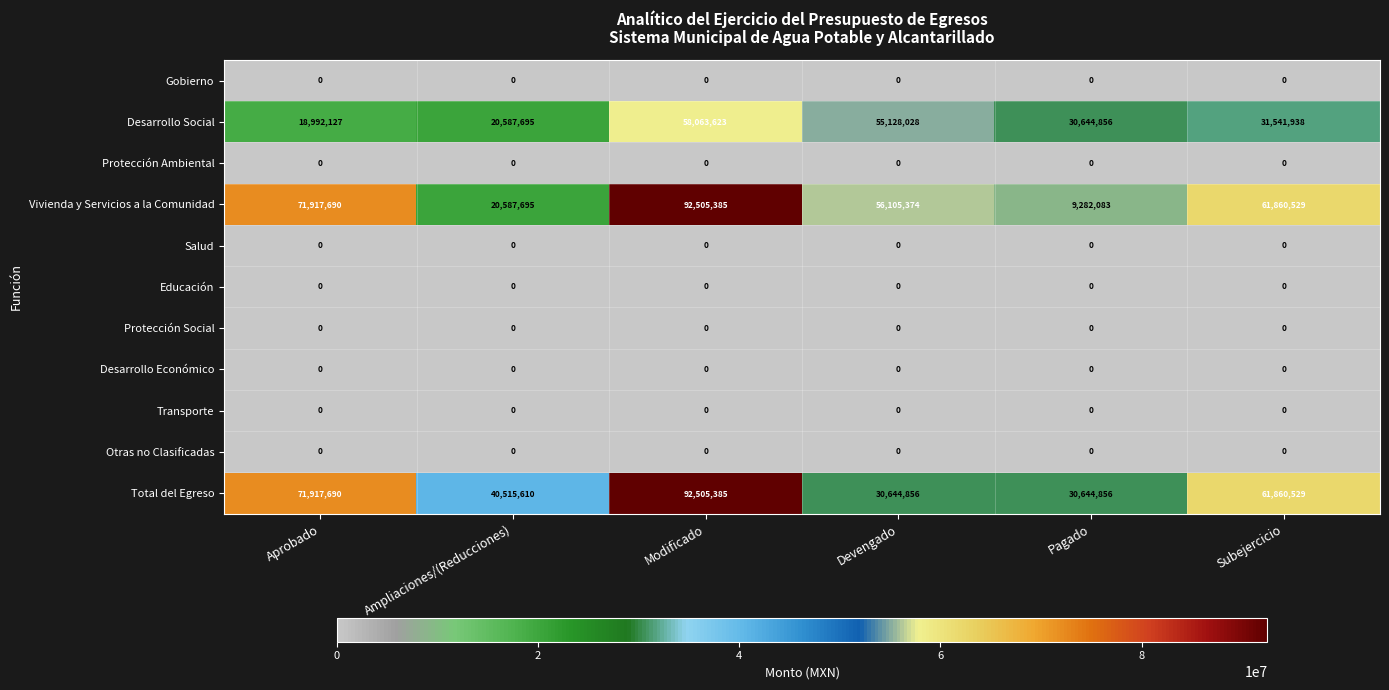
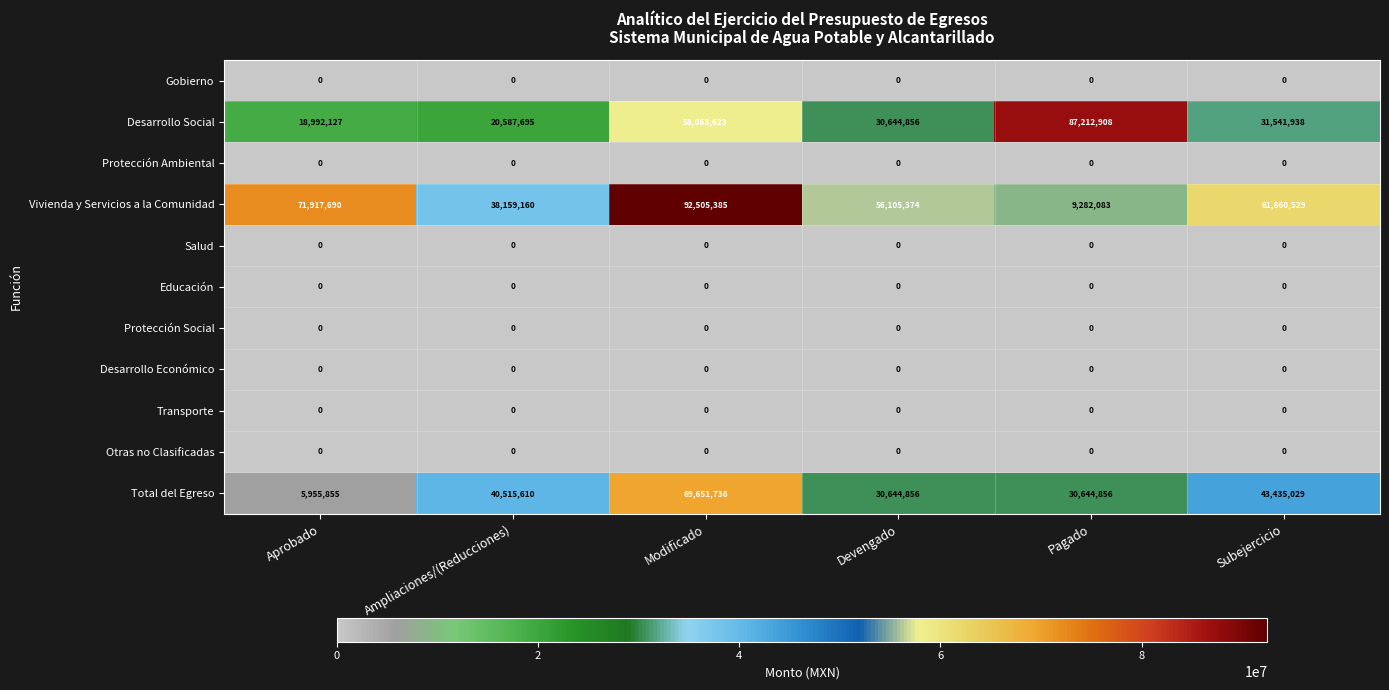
  {
    "Gobierno": {
      "Aprobado": "0",
      "Ampliaciones/(Reducciones)": "0",
      "Modificado": "0",
      "Devengado": "0",
      "Pagado": "0",
      "Subejercicio": "0"
    },
    "Desarrollo Social": {
      "Aprobado": "18,992,127",
      "Ampliaciones/(Reducciones)": "20,587,695",
      "Modificado": "58,063,623",
-     "Devengado": "55,128,028",
-     "Pagado": "30,644,856",
+     "Devengado": "30,644,856",
+     "Pagado": "87,212,908",
      "Subejercicio": "31,541,938"
    },
    "Protección Ambiental": {
      "Aprobado": "0",
      "Ampliaciones/(Reducciones)": "0",
      "Modificado": "0",
      "Devengado": "0",
      "Pagado": "0",
      "Subejercicio": "0"
    },
    "Vivienda y Servicios a la Comunidad": {
      "Aprobado": "71,917,690",
-     "Ampliaciones/(Reducciones)": "20,587,695",
+     "Ampliaciones/(Reducciones)": "38,159,160",
      "Modificado": "92,505,385",
      "Devengado": "56,105,374",
      "Pagado": "9,282,083",
      "Subejercicio": "61,860,529"
    },
    "Salud": {
      "Aprobado": "0",
      "Ampliaciones/(Reducciones)": "0",
      "Modificado": "0",
      "Devengado": "0",
      "Pagado": "0",
      "Subejercicio": "0"
    },
    "Educación": {
      "Aprobado": "0",
      "Ampliaciones/(Reducciones)": "0",
      "Modificado": "0",
      "Devengado": "0",
      "Pagado": "0",
      "Subejercicio": "0"
    },
    "Protección Social": {
      "Aprobado": "0",
      "Ampliaciones/(Reducciones)": "0",
      "Modificado": "0",
      "Devengado": "0",
      "Pagado": "0",
      "Subejercicio": "0"
    },
    "Desarrollo Económico": {
      "Aprobado": "0",
      "Ampliaciones/(Reducciones)": "0",
      "Modificado": "0",
      "Devengado": "0",
      "Pagado": "0",
      "Subejercicio": "0"
    },
    "Transporte": {
      "Aprobado": "0",
      "Ampliaciones/(Reducciones)": "0",
      "Modificado": "0",
      "Devengado": "0",
      "Pagado": "0",
      "Subejercicio": "0"
    },
    "Otras no Clasificadas": {
      "Aprobado": "0",
      "Ampliaciones/(Reducciones)": "0",
      "Modificado": "0",
      "Devengado": "0",
      "Pagado": "0",
      "Subejercicio": "0"
    },
    "Total del Egreso": {
-     "Aprobado": "71,917,690",
+     "Aprobado": "5,955,855",
      "Ampliaciones/(Reducciones)": "40,515,610",
-     "Modificado": "92,505,385",
+     "Modificado": "69,651,736",
      "Devengado": "30,644,856",
      "Pagado": "30,644,856",
-     "Subejercicio": "61,860,529"
+     "Subejercicio": "43,435,029"
    }
  }
